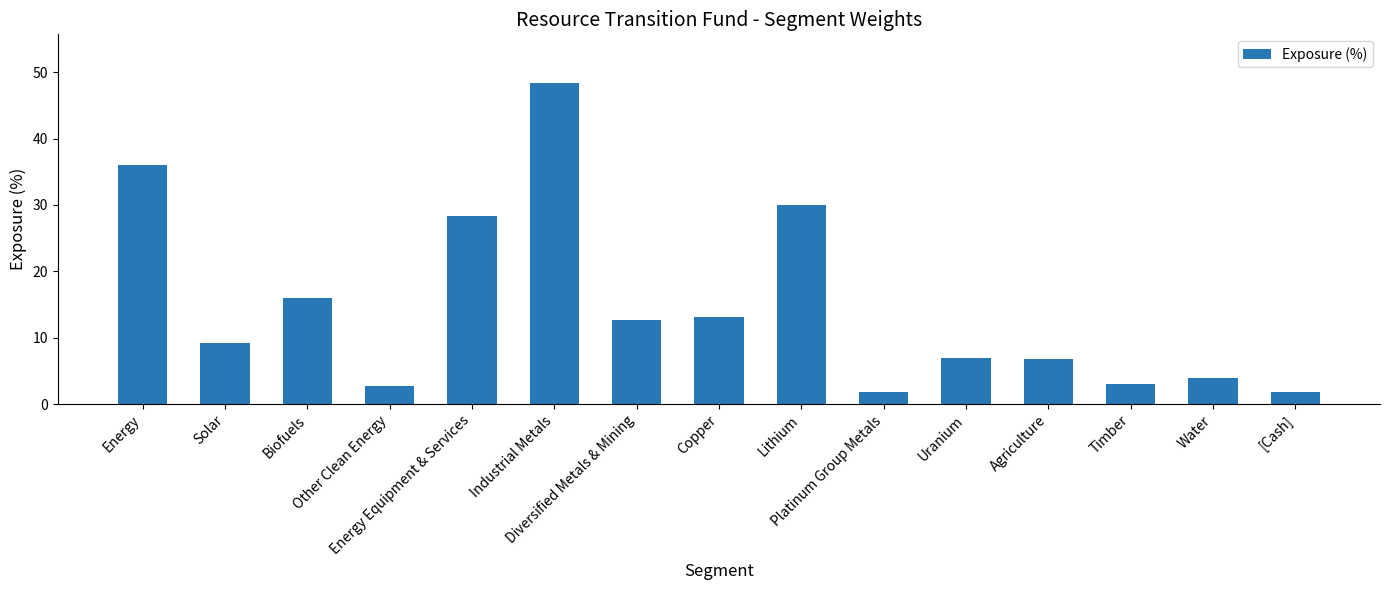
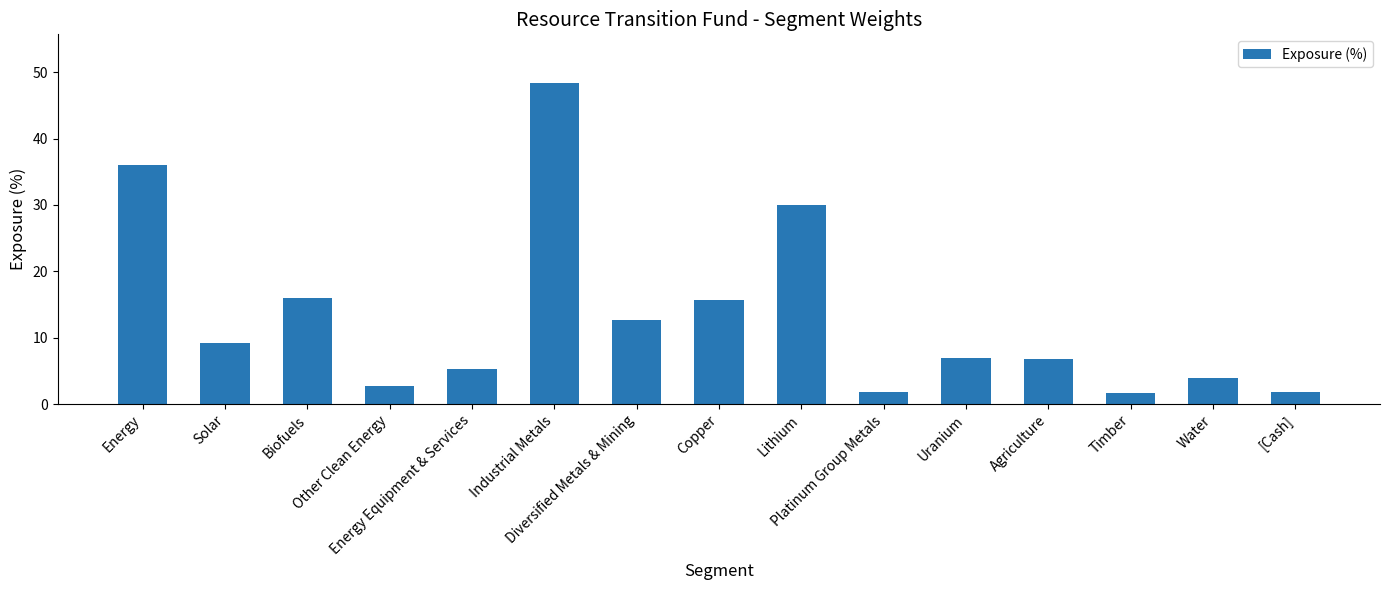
  {
    "Energy": 36,
    "Solar": 9,
    "Biofuels": 16,
    "Other Clean Energy": 3,
-   "Energy Equipment & Services": 28,
+   "Energy Equipment & Services": 5,
    "Industrial Metals": 48,
    "Diversified Metals & Mining": 13,
-   "Copper": 13,
+   "Copper": 16,
    "Lithium": 30,
    "Platinum Group Metals": 2,
    "Uranium": 7,
    "Agriculture": 7,
-   "Timber": 3,
+   "Timber": 2,
    "Water": 4,
    "[Cash]": 2
  }
